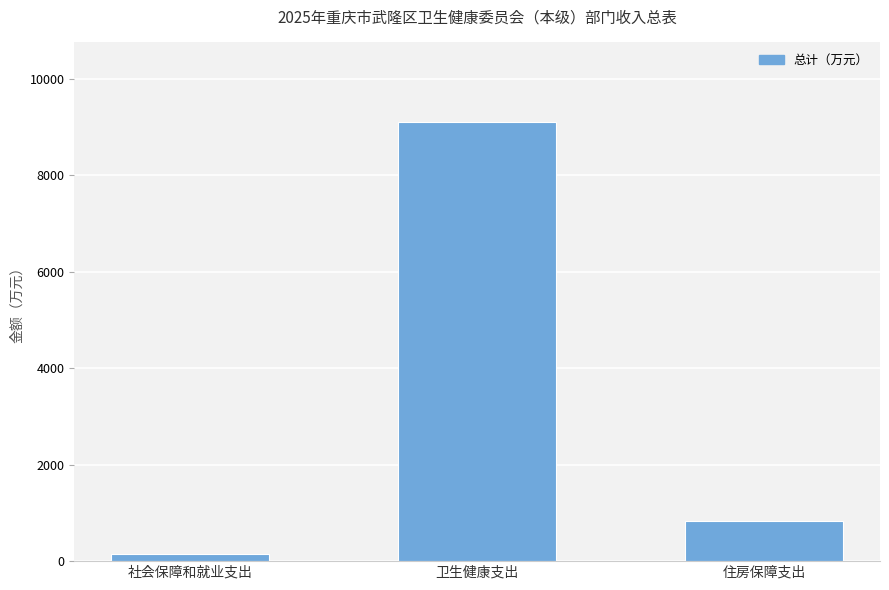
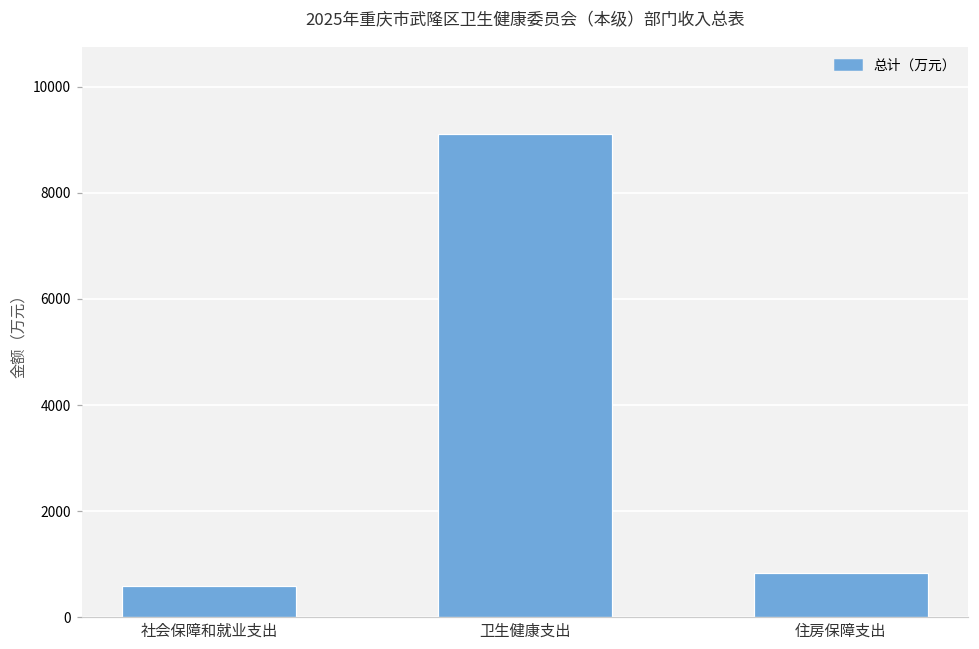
  {
-   "社会保障和就业支出": 100,
+   "社会保障和就业支出": 600,
    "卫生健康支出": 9100,
    "住房保障支出": 800
  }
